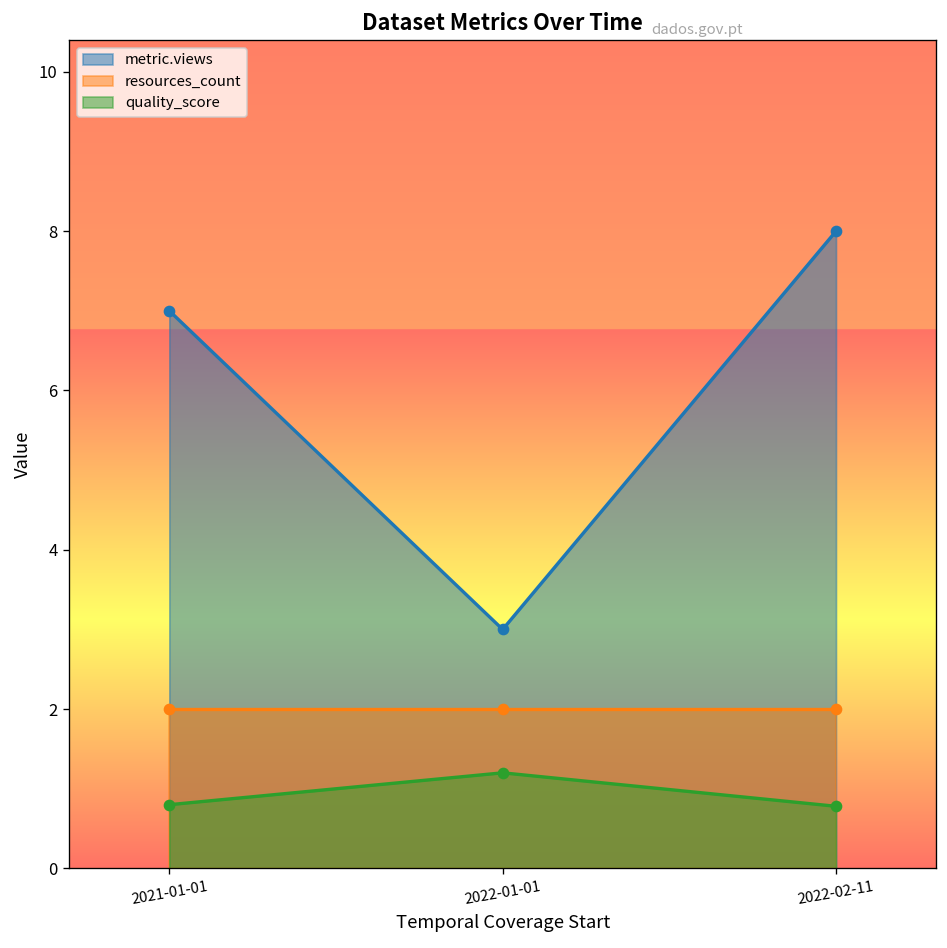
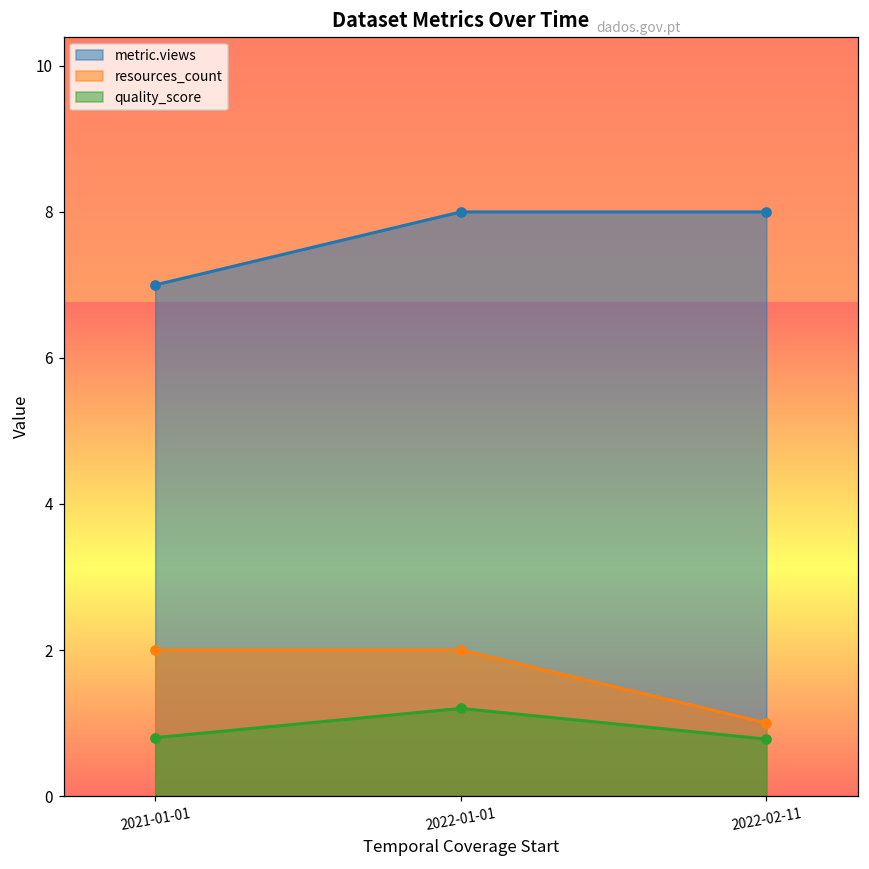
  {
    "metric.views": {
      "2021-01-01": 7,
-     "2022-01-01": 3,
+     "2022-01-01": 8,
      "2022-02-11": 8
    },
    "resources_count": {
      "2021-01-01": 2,
      "2022-01-01": 2,
-     "2022-02-11": 2
+     "2022-02-11": 1
    },
    "quality_score": {
      "2021-01-01": 0.8,
      "2022-01-01": 1.2,
      "2022-02-11": 0.8
    }
  }
